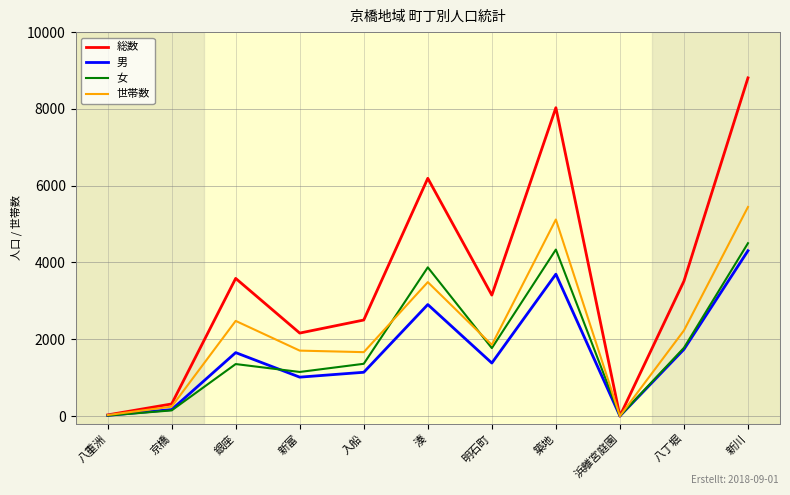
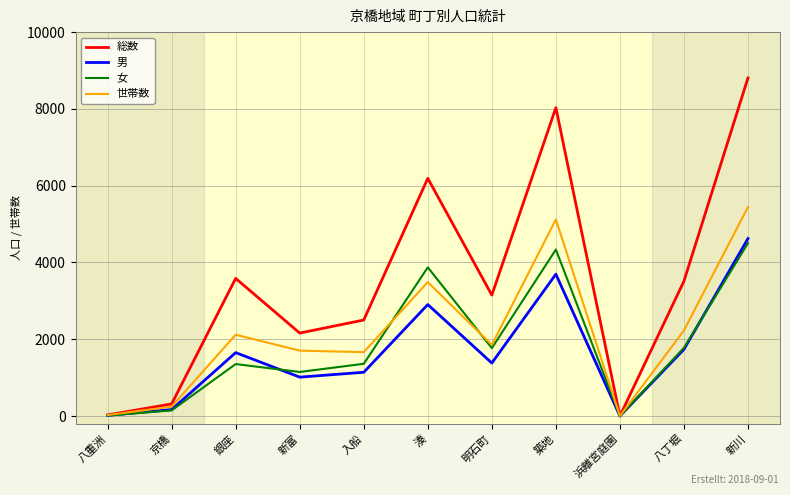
  {
    "総数": {
      "京橋": 300,
      "銀座": 3600,
      "新富": 2200,
      "入船": 2500,
      "湊": 6200,
      "明石町": 3200,
      "築地": 8000,
      "八丁堀": 3500,
      "新川": 8800
    },
    "男": {
      "銀座": 1700,
      "新富": 1000,
      "入船": 1100,
      "湊": 2900,
      "明石町": 1400,
      "築地": 3700,
-     "新川": 4300
+     "新川": 4600
    },
    "女": {
      "銀座": 1400,
      "新富": 1100,
      "入船": 1400,
      "湊": 3900,
      "明石町": 1800,
      "築地": 4300,
      "新川": 4500
    },
    "世帯数": {
      "京橋": 200,
-     "銀座": 2500,
+     "銀座": 2100,
      "新富": 1700,
      "入船": 1700,
      "湊": 3500,
      "明石町": 1900,
      "築地": 5100,
      "八丁堀": 2200,
      "新川": 5400
    }
  }
